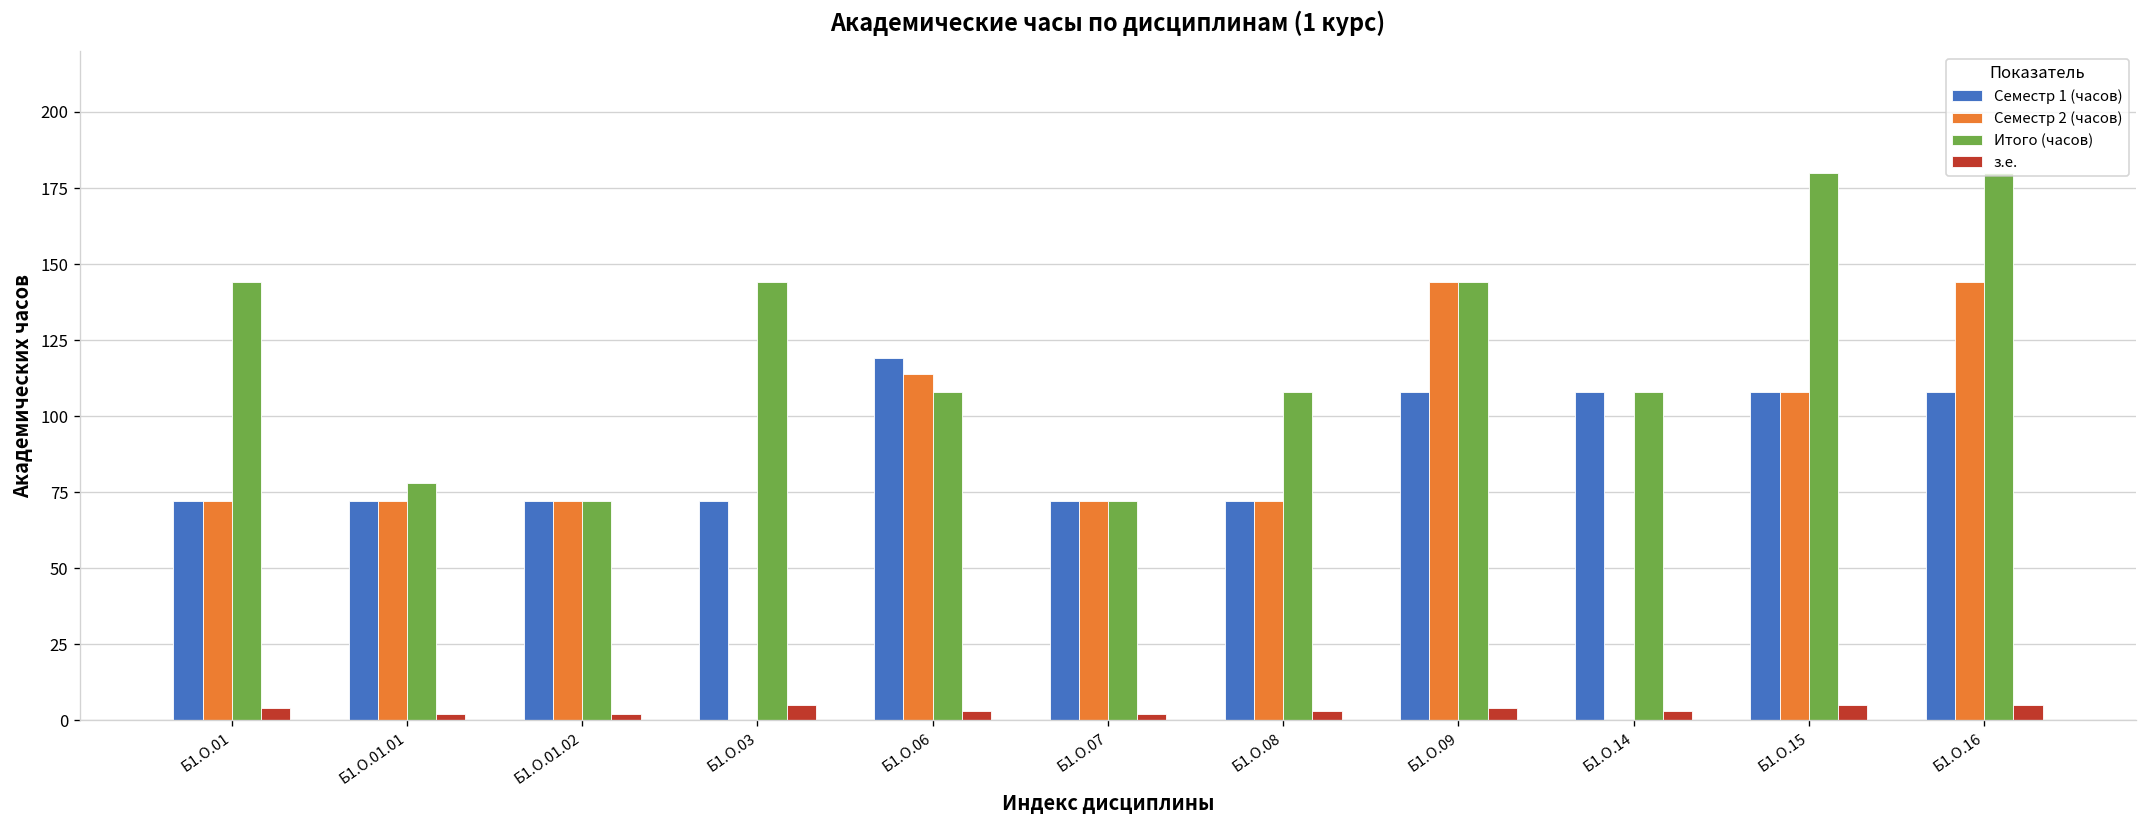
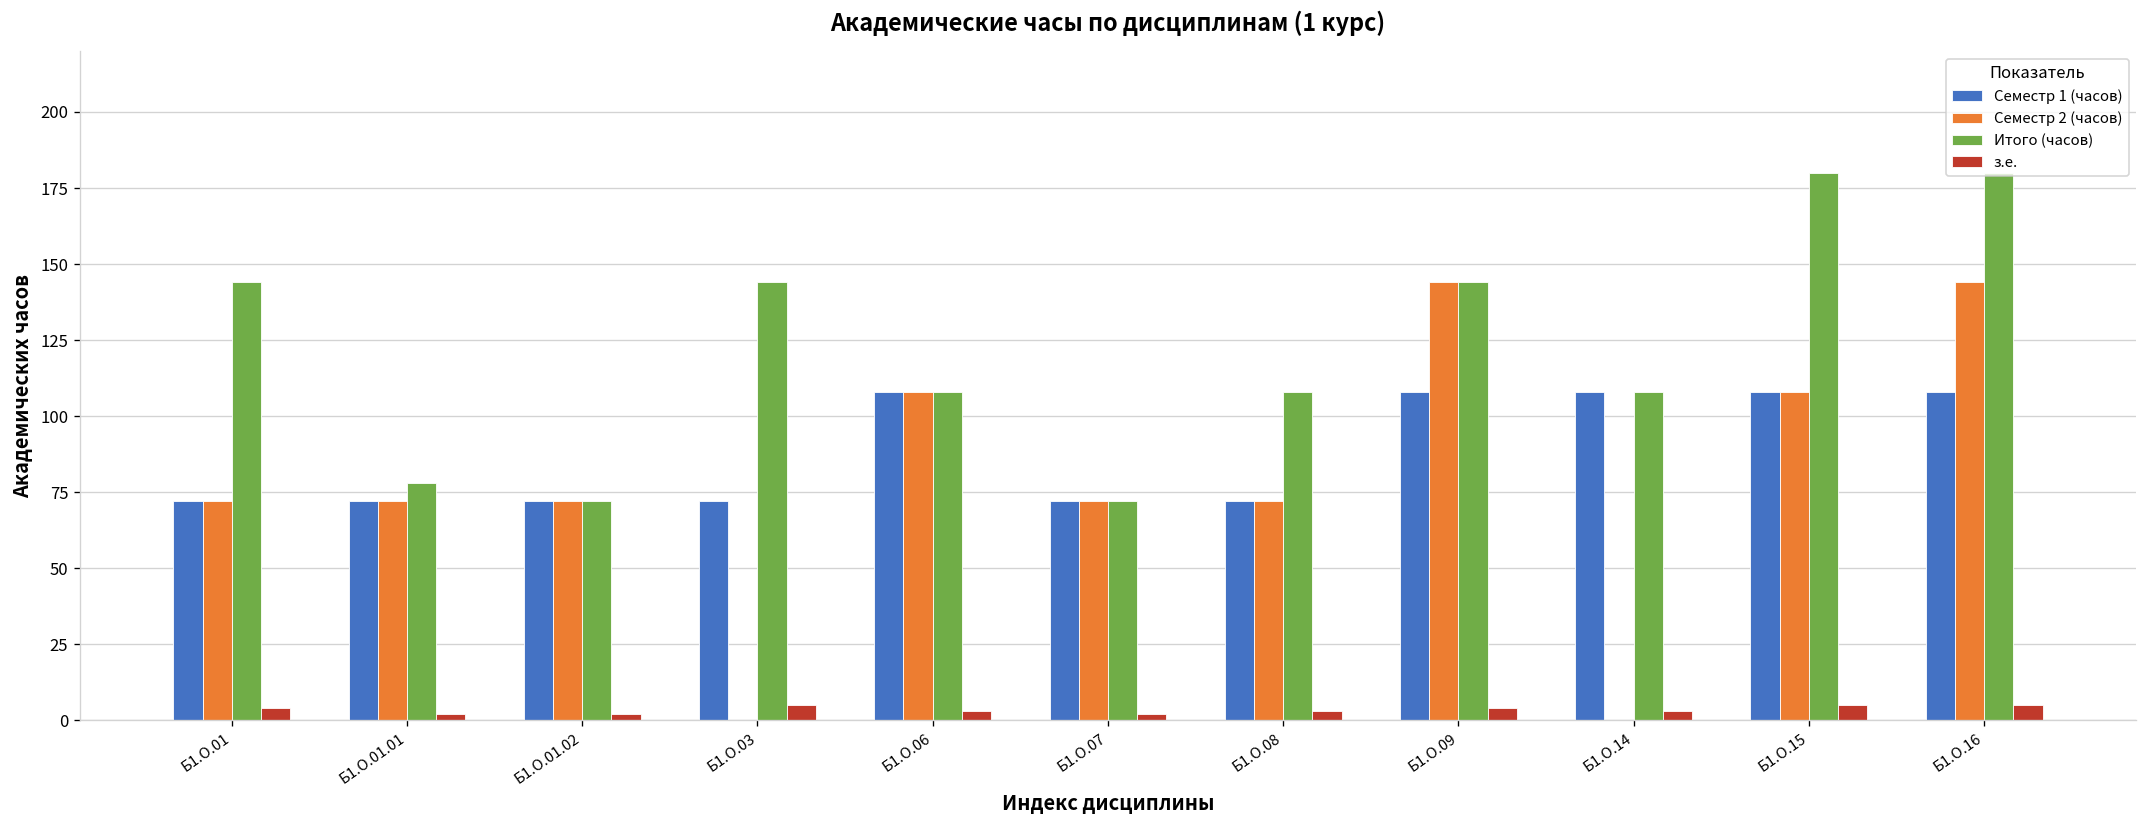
  {
    "Семестр 1 (часов)": {
      "Б1.О.01": 72,
      "Б1.О.01.01": 72,
      "Б1.О.01.02": 72,
      "Б1.О.03": 72,
-     "Б1.О.06": 119,
+     "Б1.О.06": 108,
      "Б1.О.07": 72,
      "Б1.О.08": 72,
      "Б1.О.09": 108,
      "Б1.О.14": 108,
      "Б1.О.15": 108,
      "Б1.О.16": 108
    },
    "Семестр 2 (часов)": {
      "Б1.О.01": 72,
      "Б1.О.01.01": 72,
      "Б1.О.01.02": 72,
      "Б1.О.03": 0,
-     "Б1.О.06": 114,
+     "Б1.О.06": 108,
      "Б1.О.07": 72,
      "Б1.О.08": 72,
      "Б1.О.09": 144,
      "Б1.О.14": 0,
      "Б1.О.15": 108,
      "Б1.О.16": 144
    },
    "Итого (часов)": {
      "Б1.О.01": 144,
      "Б1.О.01.01": 78,
      "Б1.О.01.02": 72,
      "Б1.О.03": 144,
      "Б1.О.06": 108,
      "Б1.О.07": 72,
      "Б1.О.08": 108,
      "Б1.О.09": 144,
      "Б1.О.14": 108,
      "Б1.О.15": 180
    },
    "з.е.": {
      "Б1.О.01": 4,
      "Б1.О.01.01": 2,
      "Б1.О.01.02": 2,
      "Б1.О.03": 5,
      "Б1.О.06": 3,
      "Б1.О.07": 2,
      "Б1.О.08": 3,
      "Б1.О.09": 4,
      "Б1.О.14": 3,
      "Б1.О.15": 5,
      "Б1.О.16": 5
    }
  }
